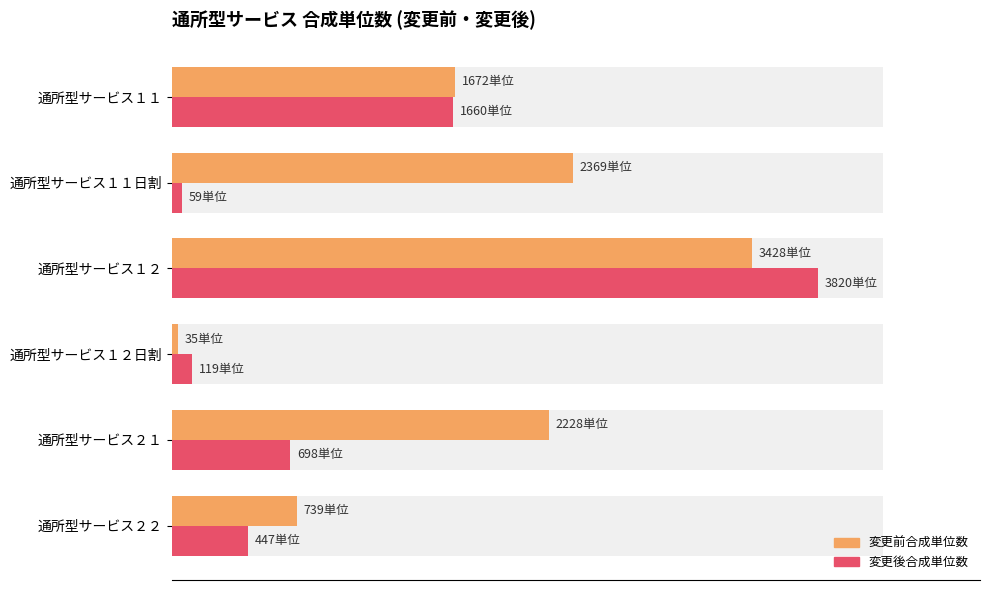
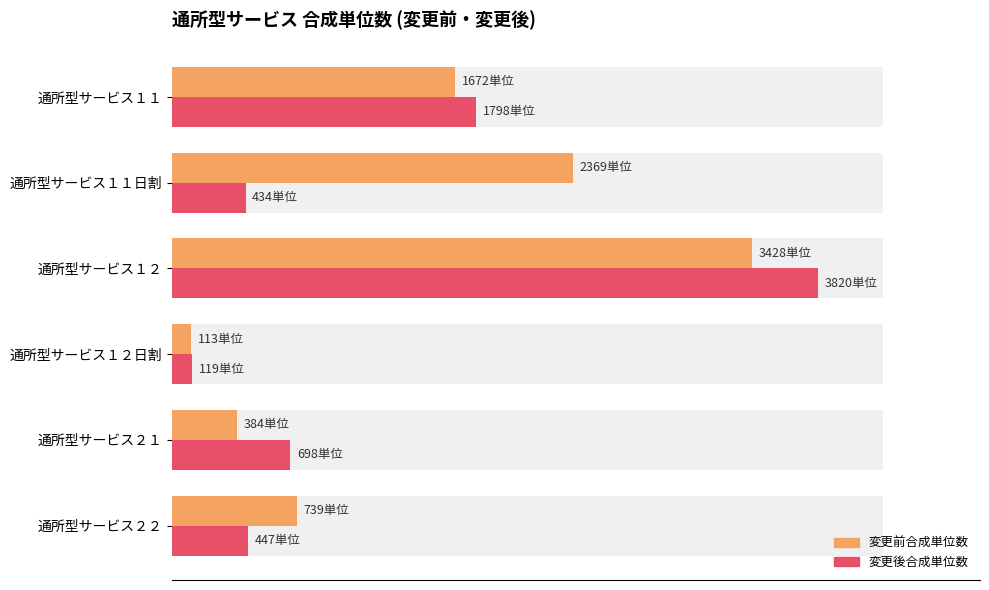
  {
    "変更前合成単位数": {
-     "通所型サービス１２日割": 35,
-     "通所型サービス２１": 2228
+     "通所型サービス１２日割": 113,
+     "通所型サービス２１": 384
    },
    "変更後合成単位数": {
-     "通所型サービス１１": 1660,
-     "通所型サービス１１日割": 59
+     "通所型サービス１１": 1798,
+     "通所型サービス１１日割": 434
    }
  }
